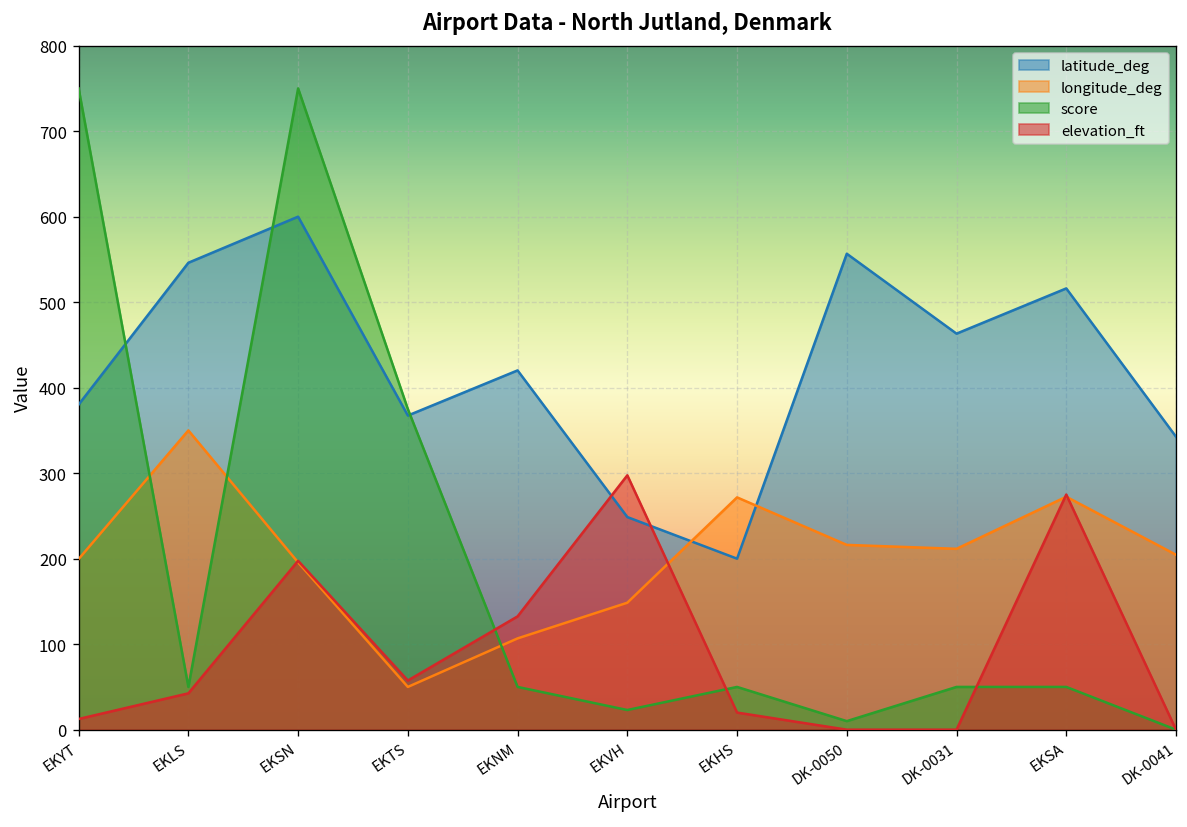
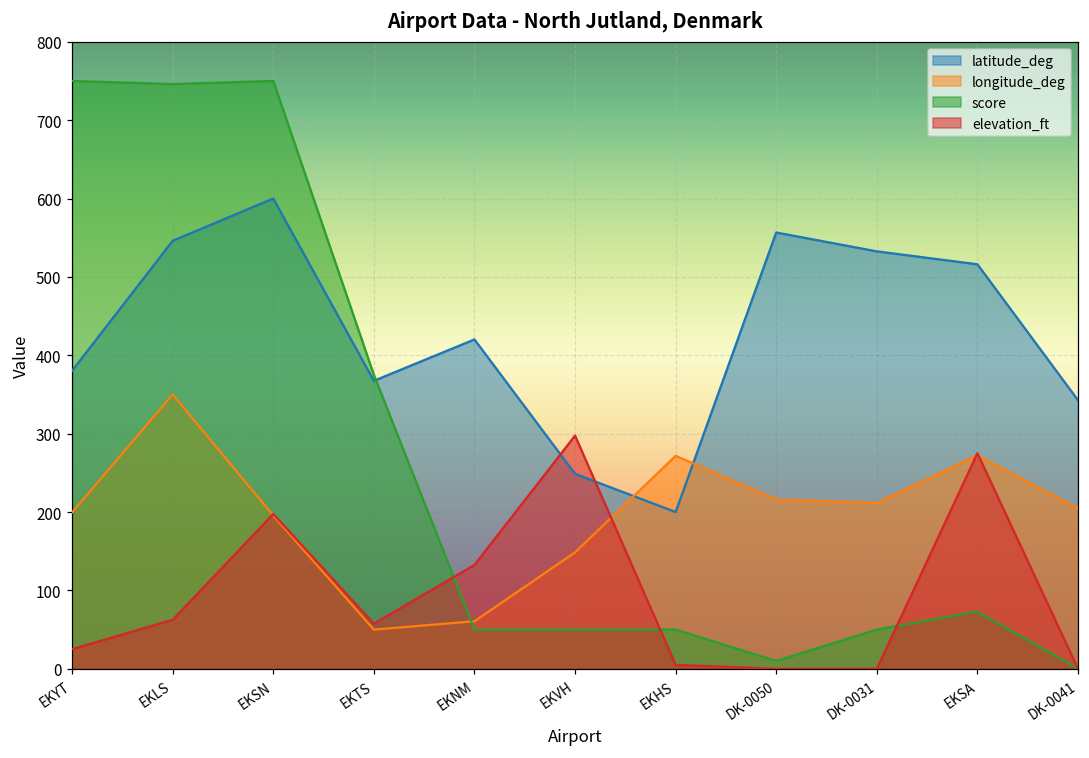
  {
    "latitude_deg": {
      "EKYT": 380,
      "EKLS": 550,
      "EKSN": 600,
      "EKTS": 370,
      "EKNM": 420,
      "EKVH": 250,
      "EKHS": 200,
      "DK-0050": 560,
-     "DK-0031": 460,
+     "DK-0031": 530,
      "EKSA": 520,
      "DK-0041": 340
    },
    "longitude_deg": {
      "EKYT": 200,
      "EKLS": 350,
      "EKTS": 50,
-     "EKNM": 110,
+     "EKNM": 60,
      "EKVH": 150,
      "EKHS": 270,
      "DK-0050": 220,
      "DK-0031": 210,
      "DK-0041": 200
    },
    "score": {
      "EKYT": 750,
-     "EKLS": 50,
+     "EKLS": 750,
      "EKSN": 750,
      "EKTS": 380,
      "EKNM": 50,
-     "EKVH": 20,
+     "EKVH": 50,
      "EKHS": 50,
      "DK-0050": 10,
      "DK-0031": 50,
-     "EKSA": 50
+     "EKSA": 70
    },
    "elevation_ft": {
-     "EKYT": 10,
-     "EKLS": 40,
+     "EKYT": 30,
+     "EKLS": 60,
      "EKTS": 60,
      "EKNM": 130,
      "EKVH": 300,
-     "EKHS": 20,
+     "EKHS": 10,
      "DK-0050": 0,
      "DK-0031": 0
    }
  }
